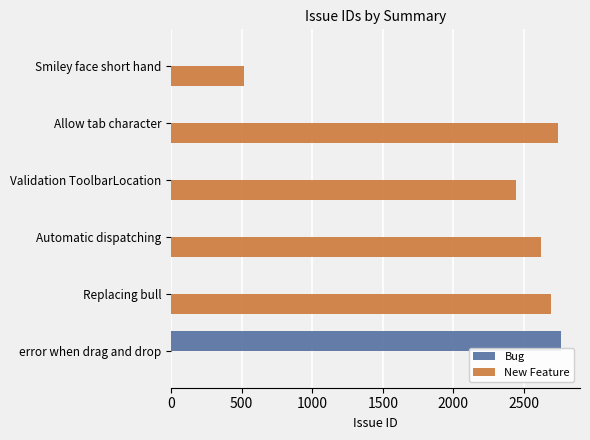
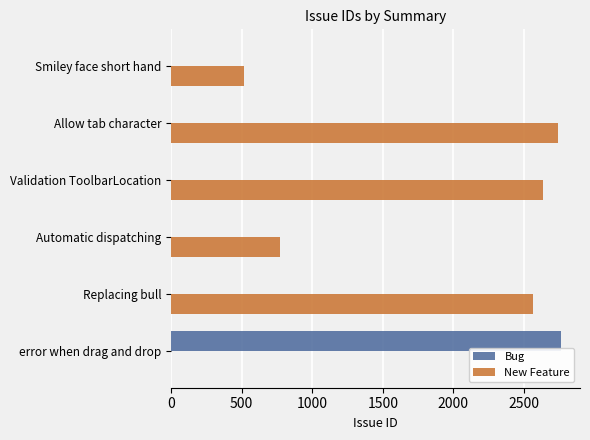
  {
    "Bug": {
      "Smiley face short hand": 0,
      "Allow tab character": 0,
      "Validation ToolbarLocation": 0,
      "Automatic dispatching": 0,
      "Replacing bull": 0,
      "error when drag and drop": 2760
    },
    "New Feature": {
      "Smiley face short hand": 520,
      "Allow tab character": 2740,
-     "Validation ToolbarLocation": 2450,
-     "Automatic dispatching": 2620,
-     "Replacing bull": 2690,
+     "Validation ToolbarLocation": 2640,
+     "Automatic dispatching": 770,
+     "Replacing bull": 2570,
      "error when drag and drop": 0
    }
  }
